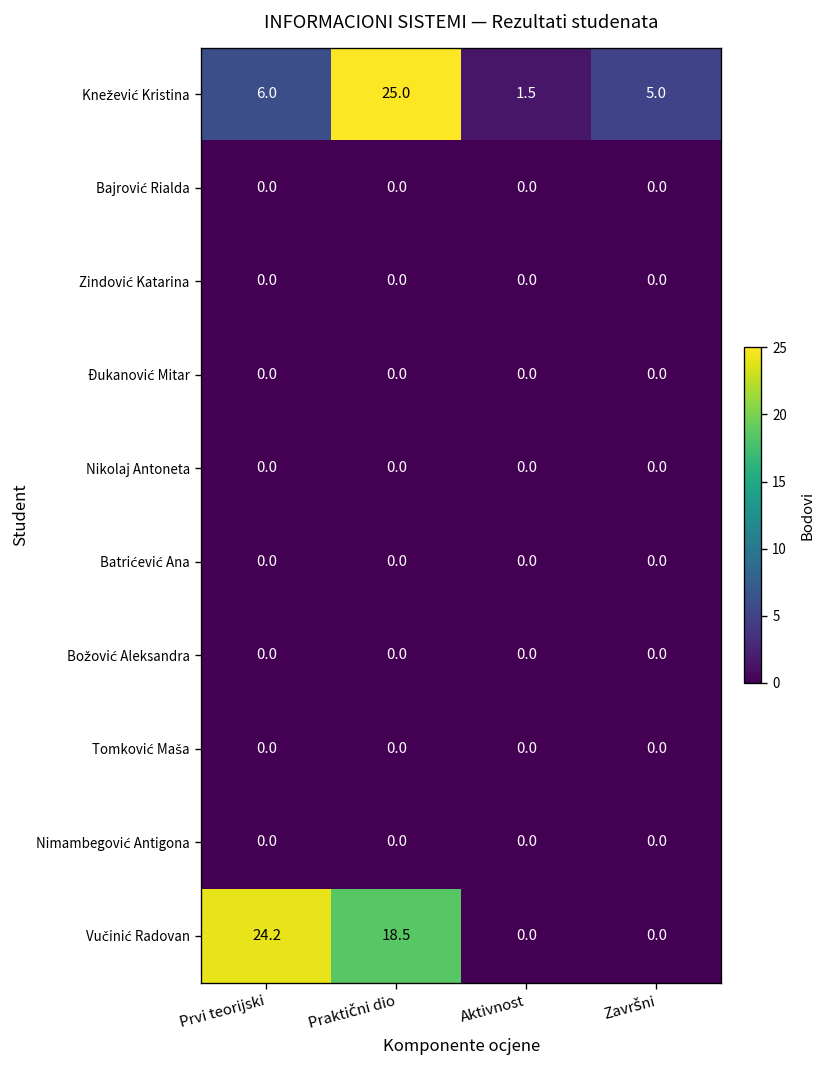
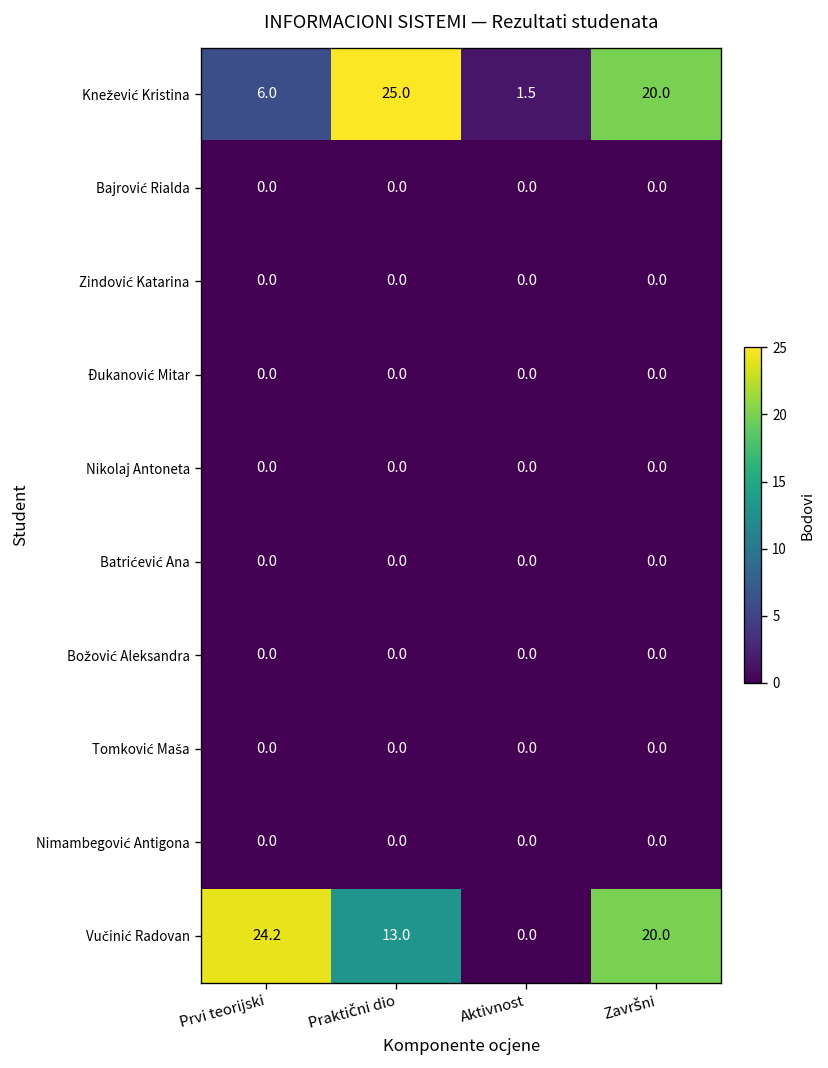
  {
    "Knežević Kristina": {
      "Prvi teorijski": 6.0,
      "Praktični dio": 25.0,
      "Aktivnost": 1.5,
-     "Završni": 5.0
+     "Završni": 20.0
    },
    "Bajrović Rialda": {
      "Prvi teorijski": 0.0,
      "Praktični dio": 0.0,
      "Aktivnost": 0.0,
      "Završni": 0.0
    },
    "Zindović Katarina": {
      "Prvi teorijski": 0.0,
      "Praktični dio": 0.0,
      "Aktivnost": 0.0,
      "Završni": 0.0
    },
    "Đukanović Mitar": {
      "Prvi teorijski": 0.0,
      "Praktični dio": 0.0,
      "Aktivnost": 0.0,
      "Završni": 0.0
    },
    "Nikolaj Antoneta": {
      "Prvi teorijski": 0.0,
      "Praktični dio": 0.0,
      "Aktivnost": 0.0,
      "Završni": 0.0
    },
    "Batrićević Ana": {
      "Prvi teorijski": 0.0,
      "Praktični dio": 0.0,
      "Aktivnost": 0.0,
      "Završni": 0.0
    },
    "Božović Aleksandra": {
      "Prvi teorijski": 0.0,
      "Praktični dio": 0.0,
      "Aktivnost": 0.0,
      "Završni": 0.0
    },
    "Tomković Maša": {
      "Prvi teorijski": 0.0,
      "Praktični dio": 0.0,
      "Aktivnost": 0.0,
      "Završni": 0.0
    },
    "Nimambegović Antigona": {
      "Prvi teorijski": 0.0,
      "Praktični dio": 0.0,
      "Aktivnost": 0.0,
      "Završni": 0.0
    },
    "Vučinić Radovan": {
      "Prvi teorijski": 24.2,
-     "Praktični dio": 18.5,
+     "Praktični dio": 13.0,
      "Aktivnost": 0.0,
-     "Završni": 0.0
+     "Završni": 20.0
    }
  }
